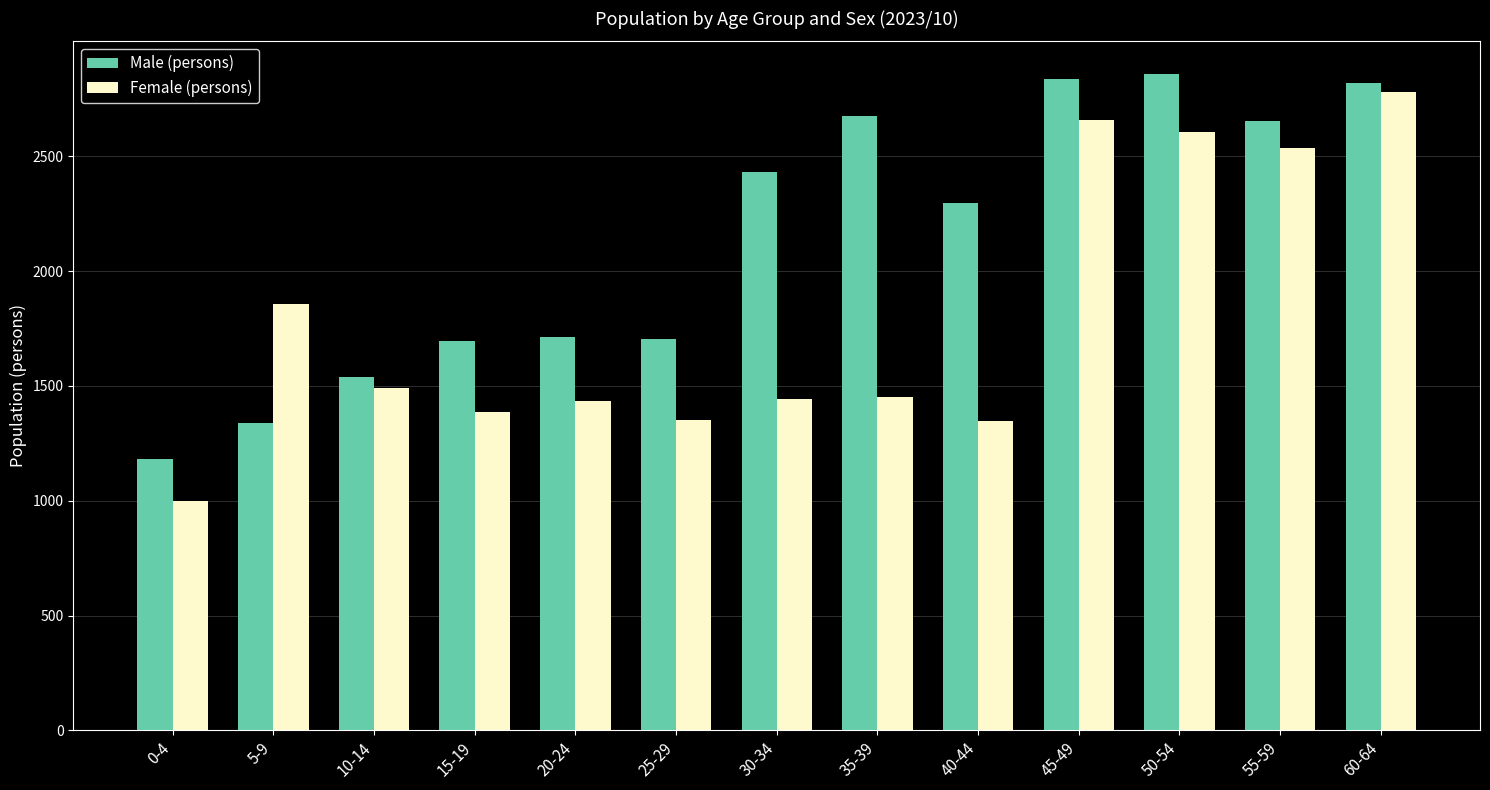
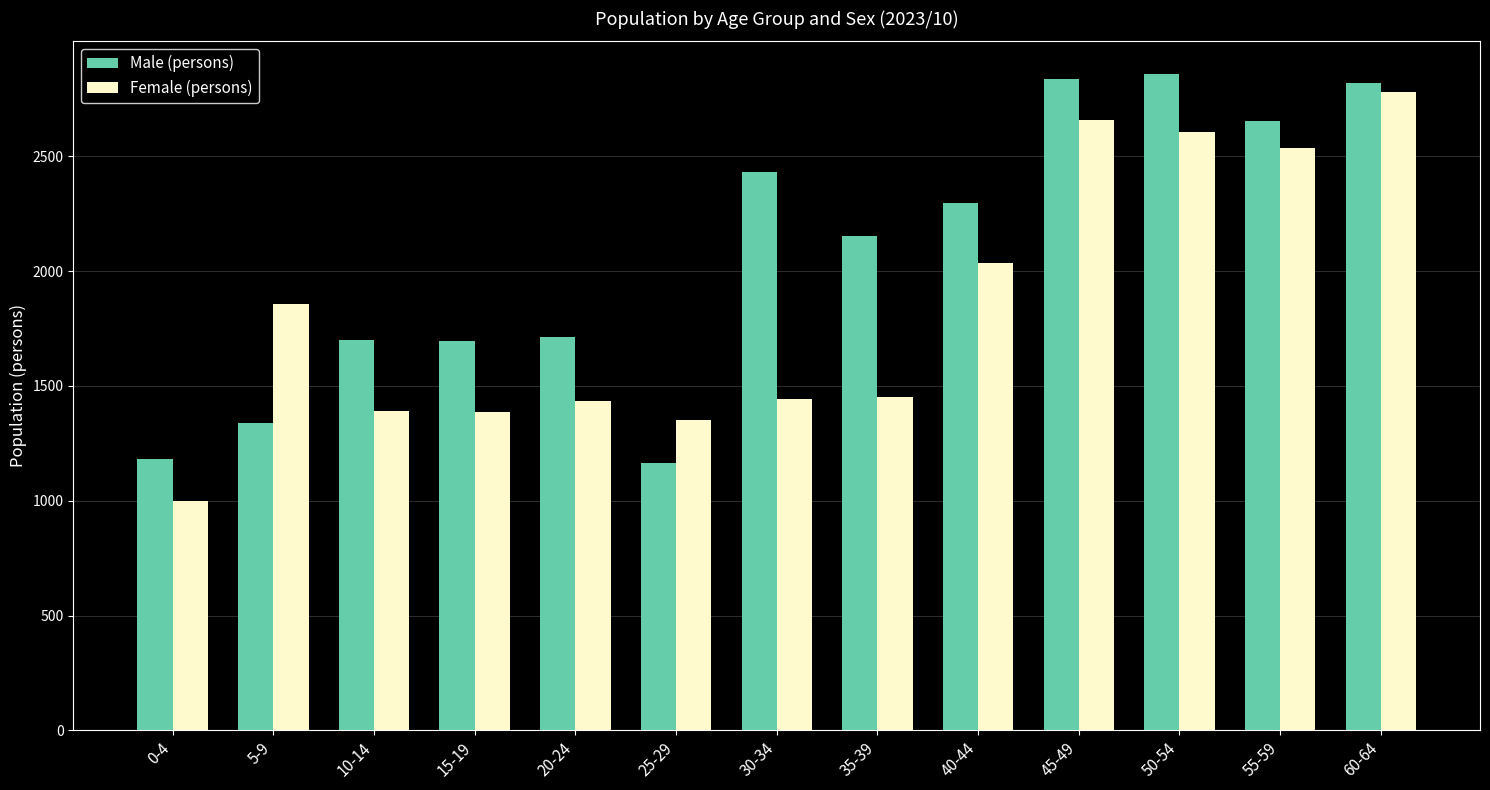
  {
    "Male (persons)": {
      "0-4": 1180,
      "5-9": 1340,
-     "10-14": 1540,
+     "10-14": 1700,
      "15-19": 1700,
      "20-24": 1710,
-     "25-29": 1710,
+     "25-29": 1160,
      "30-34": 2430,
-     "35-39": 2670,
+     "35-39": 2150,
      "40-44": 2300,
      "45-49": 2840,
      "50-54": 2860,
      "55-59": 2650,
      "60-64": 2820
    },
    "Female (persons)": {
      "0-4": 1000,
      "5-9": 1860,
-     "10-14": 1490,
+     "10-14": 1390,
      "15-19": 1390,
      "20-24": 1440,
      "25-29": 1350,
      "30-34": 1450,
      "35-39": 1450,
-     "40-44": 1350,
+     "40-44": 2030,
      "45-49": 2660,
      "50-54": 2600,
      "55-59": 2540,
      "60-64": 2780
    }
  }
